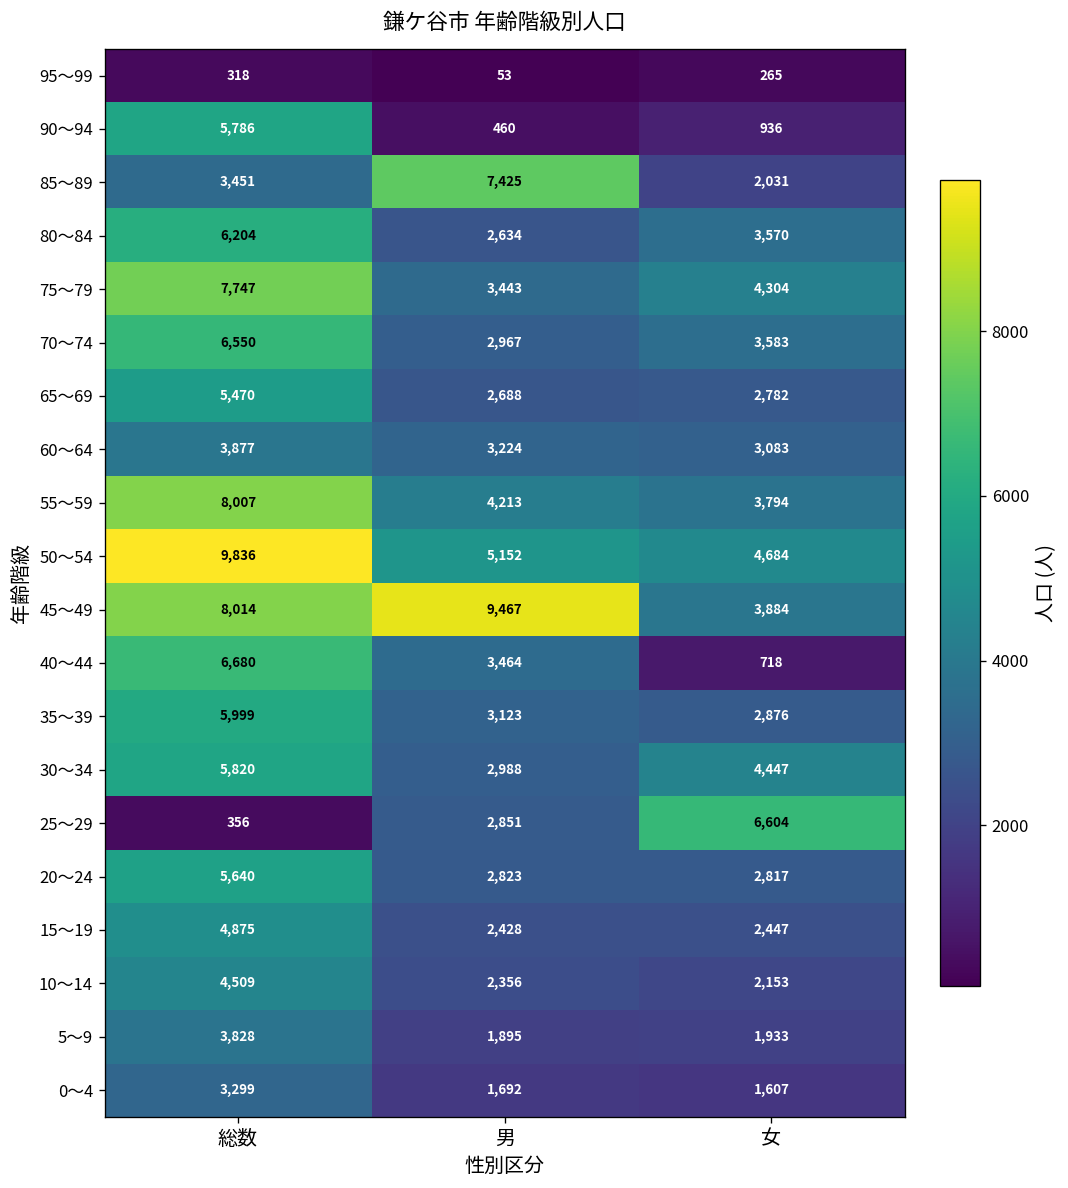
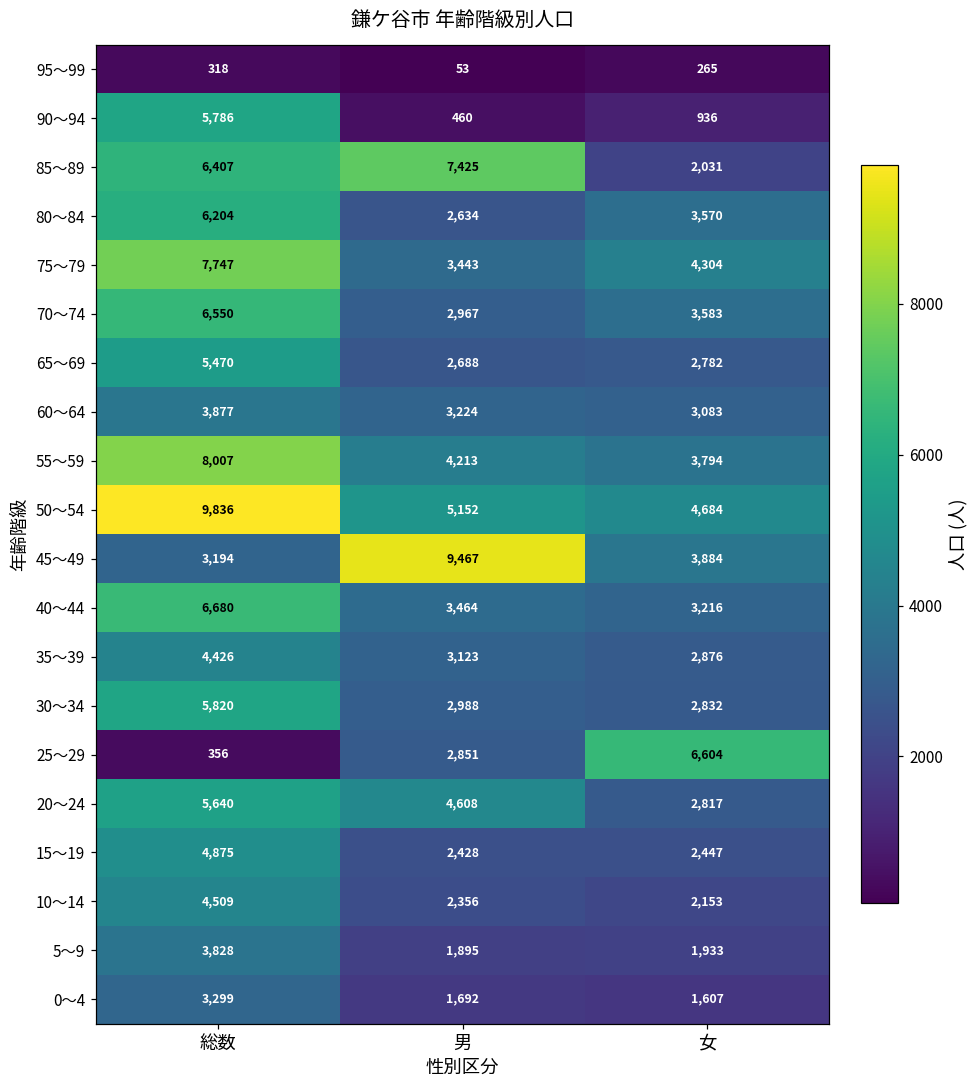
  {
    "95～99": {
      "総数": "318",
      "男": "53",
      "女": "265"
    },
    "90～94": {
      "総数": "5,786",
      "男": "460",
      "女": "936"
    },
    "85～89": {
-     "総数": "3,451",
+     "総数": "6,407",
      "男": "7,425",
      "女": "2,031"
    },
    "80～84": {
      "総数": "6,204",
      "男": "2,634",
      "女": "3,570"
    },
    "75～79": {
      "総数": "7,747",
      "男": "3,443",
      "女": "4,304"
    },
    "70～74": {
      "総数": "6,550",
      "男": "2,967",
      "女": "3,583"
    },
    "65～69": {
      "総数": "5,470",
      "男": "2,688",
      "女": "2,782"
    },
    "60～64": {
      "総数": "3,877",
      "男": "3,224",
      "女": "3,083"
    },
    "55～59": {
      "総数": "8,007",
      "男": "4,213",
      "女": "3,794"
    },
    "50～54": {
      "総数": "9,836",
      "男": "5,152",
      "女": "4,684"
    },
    "45～49": {
-     "総数": "8,014",
+     "総数": "3,194",
      "男": "9,467",
      "女": "3,884"
    },
    "40～44": {
      "総数": "6,680",
      "男": "3,464",
-     "女": "718"
+     "女": "3,216"
    },
    "35～39": {
-     "総数": "5,999",
+     "総数": "4,426",
      "男": "3,123",
      "女": "2,876"
    },
    "30～34": {
      "総数": "5,820",
      "男": "2,988",
-     "女": "4,447"
+     "女": "2,832"
    },
    "25～29": {
      "総数": "356",
      "男": "2,851",
      "女": "6,604"
    },
    "20～24": {
      "総数": "5,640",
-     "男": "2,823",
+     "男": "4,608",
      "女": "2,817"
    },
    "15～19": {
      "総数": "4,875",
      "男": "2,428",
      "女": "2,447"
    },
    "10～14": {
      "総数": "4,509",
      "男": "2,356",
      "女": "2,153"
    },
    "5～9": {
      "総数": "3,828",
      "男": "1,895",
      "女": "1,933"
    },
    "0～4": {
      "総数": "3,299",
      "男": "1,692",
      "女": "1,607"
    }
  }
